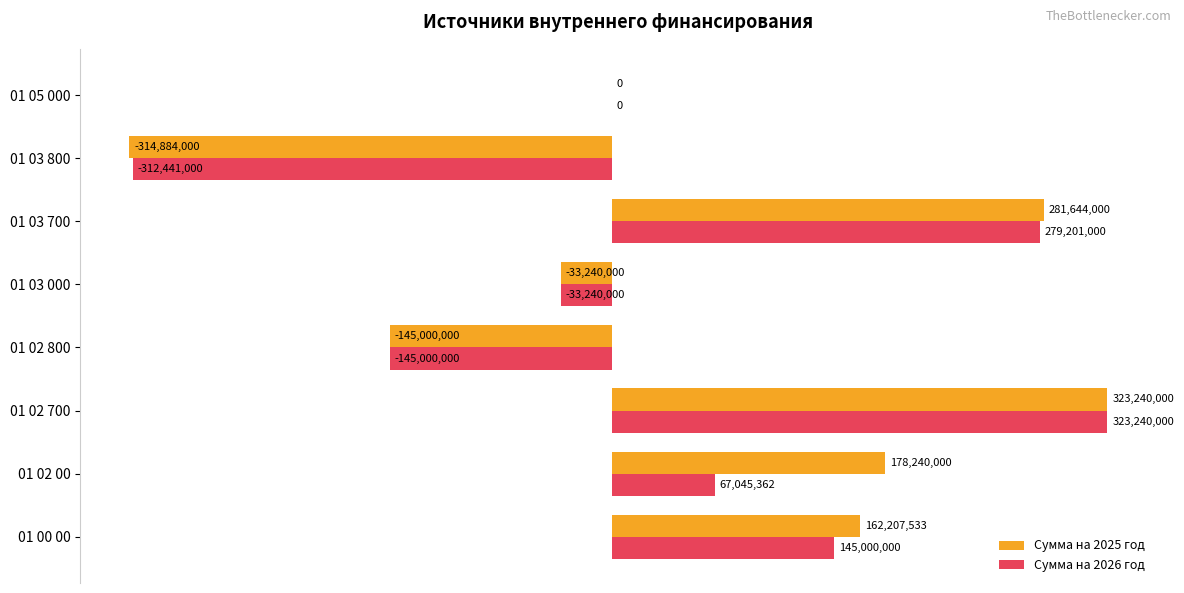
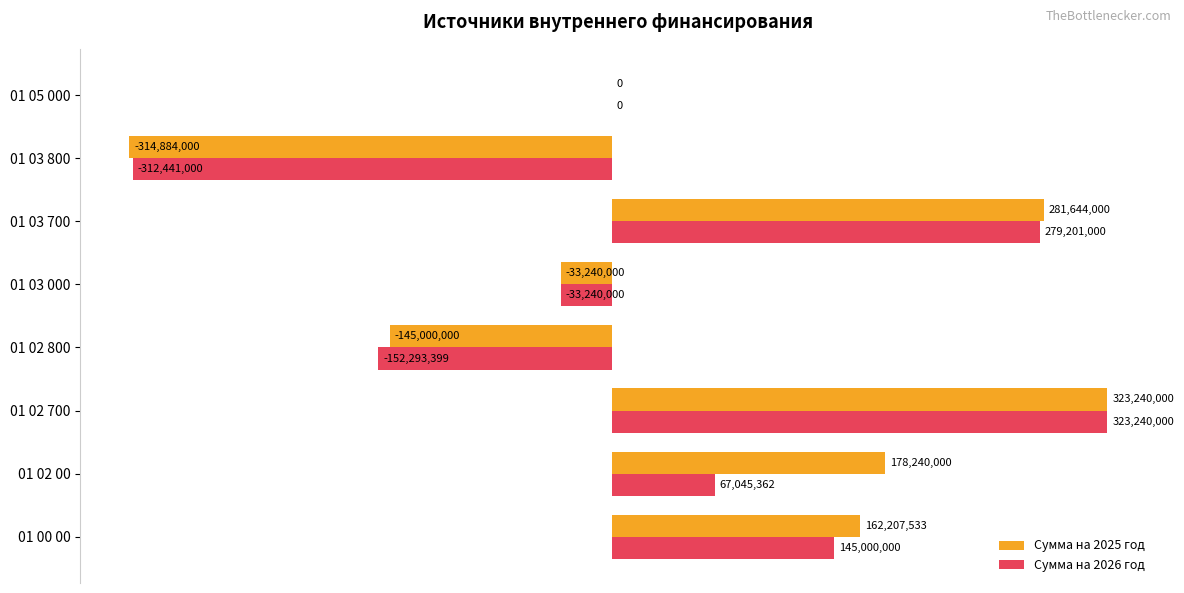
  {
    "Сумма на 2025 год": {
      "01 05 000": "0",
      "01 03 800": "-314,884,000",
      "01 03 700": "281,644,000",
      "01 03 000": "-33,240,000",
      "01 02 800": "-145,000,000",
      "01 02 700": "323,240,000",
      "01 02 00": "178,240,000",
      "01 00 00": "162,207,533"
    },
    "Сумма на 2026 год": {
      "01 05 000": "0",
      "01 03 800": "-312,441,000",
      "01 03 700": "279,201,000",
      "01 03 000": "-33,240,000",
-     "01 02 800": "-145,000,000",
+     "01 02 800": "-152,293,399",
      "01 02 700": "323,240,000",
      "01 02 00": "67,045,362",
      "01 00 00": "145,000,000"
    }
  }
